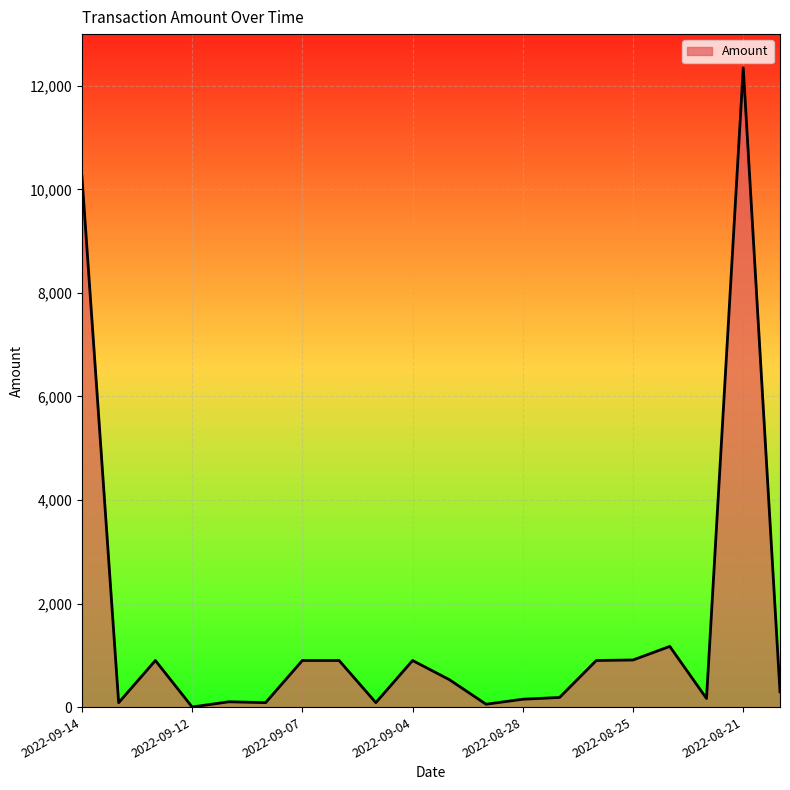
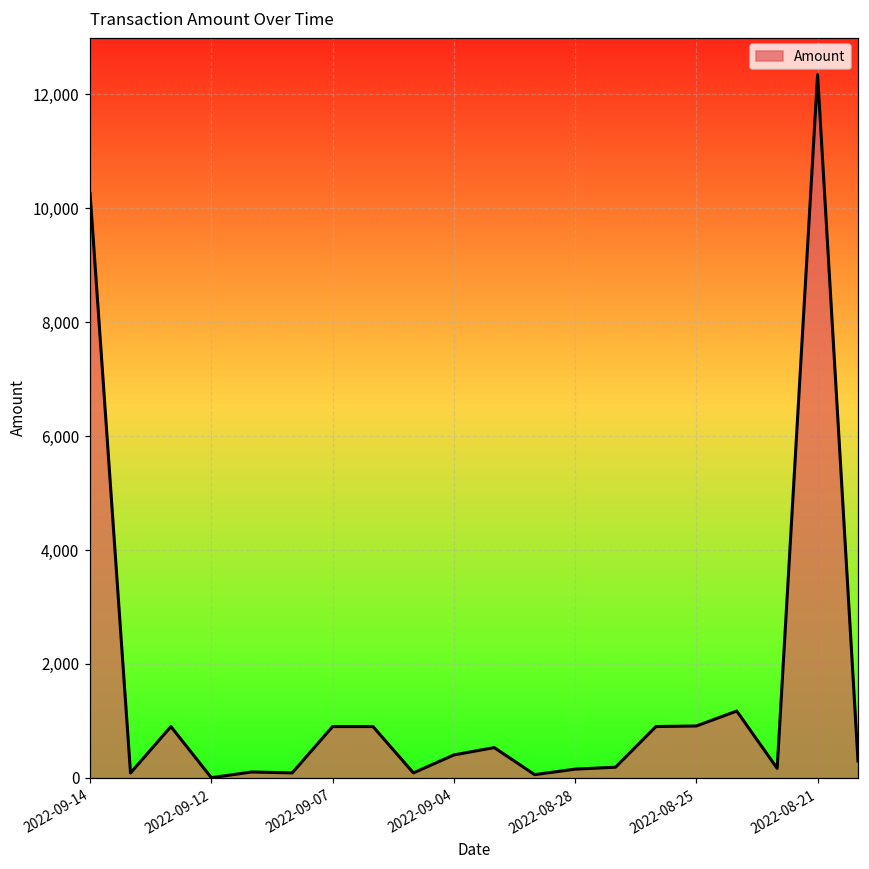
  {
    "2022-09-14": "10,300",
-   "2022-09-04": "900",
+   "2022-09-04": "400",
    "2022-08-21": "12,300"
  }
